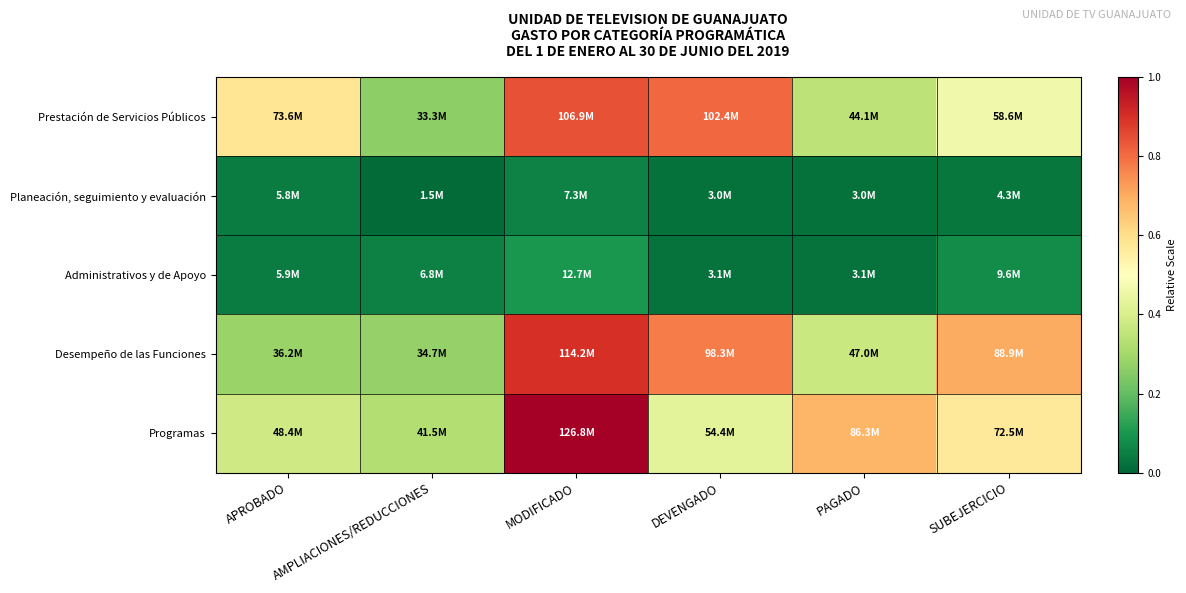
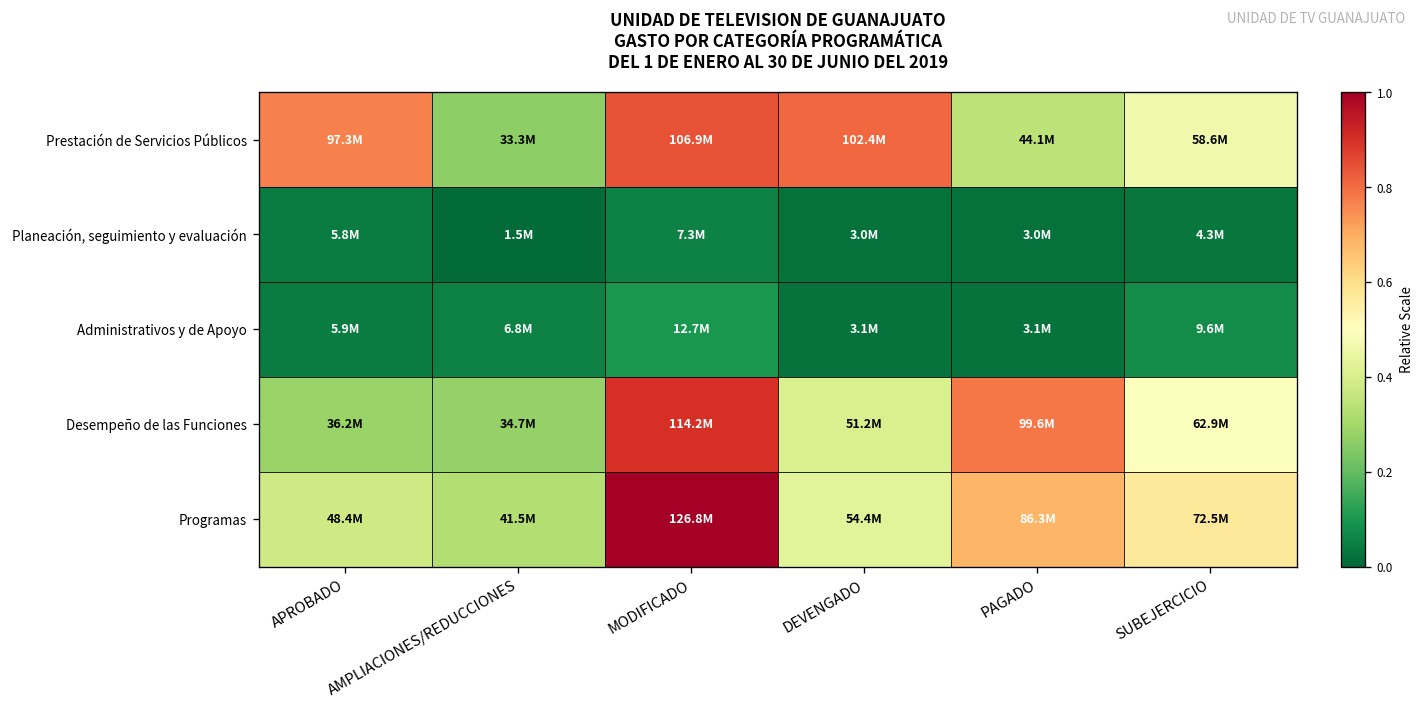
  {
    "Prestación de Servicios Públicos": {
-     "APROBADO": "73.6M",
+     "APROBADO": "97.3M",
      "AMPLIACIONES/REDUCCIONES": "33.3M",
      "MODIFICADO": "106.9M",
      "DEVENGADO": "102.4M",
      "PAGADO": "44.1M",
      "SUBEJERCICIO": "58.6M"
    },
    "Planeación, seguimiento y evaluación": {
      "APROBADO": "5.8M",
      "AMPLIACIONES/REDUCCIONES": "1.5M",
      "MODIFICADO": "7.3M",
      "DEVENGADO": "3.0M",
      "PAGADO": "3.0M",
      "SUBEJERCICIO": "4.3M"
    },
    "Administrativos y de Apoyo": {
      "APROBADO": "5.9M",
      "AMPLIACIONES/REDUCCIONES": "6.8M",
      "MODIFICADO": "12.7M",
      "DEVENGADO": "3.1M",
      "PAGADO": "3.1M",
      "SUBEJERCICIO": "9.6M"
    },
    "Desempeño de las Funciones": {
      "APROBADO": "36.2M",
      "AMPLIACIONES/REDUCCIONES": "34.7M",
      "MODIFICADO": "114.2M",
-     "DEVENGADO": "98.3M",
-     "PAGADO": "47.0M",
-     "SUBEJERCICIO": "88.9M"
+     "DEVENGADO": "51.2M",
+     "PAGADO": "99.6M",
+     "SUBEJERCICIO": "62.9M"
    },
    "Programas": {
      "APROBADO": "48.4M",
      "AMPLIACIONES/REDUCCIONES": "41.5M",
      "MODIFICADO": "126.8M",
      "DEVENGADO": "54.4M",
      "PAGADO": "86.3M",
      "SUBEJERCICIO": "72.5M"
    }
  }
